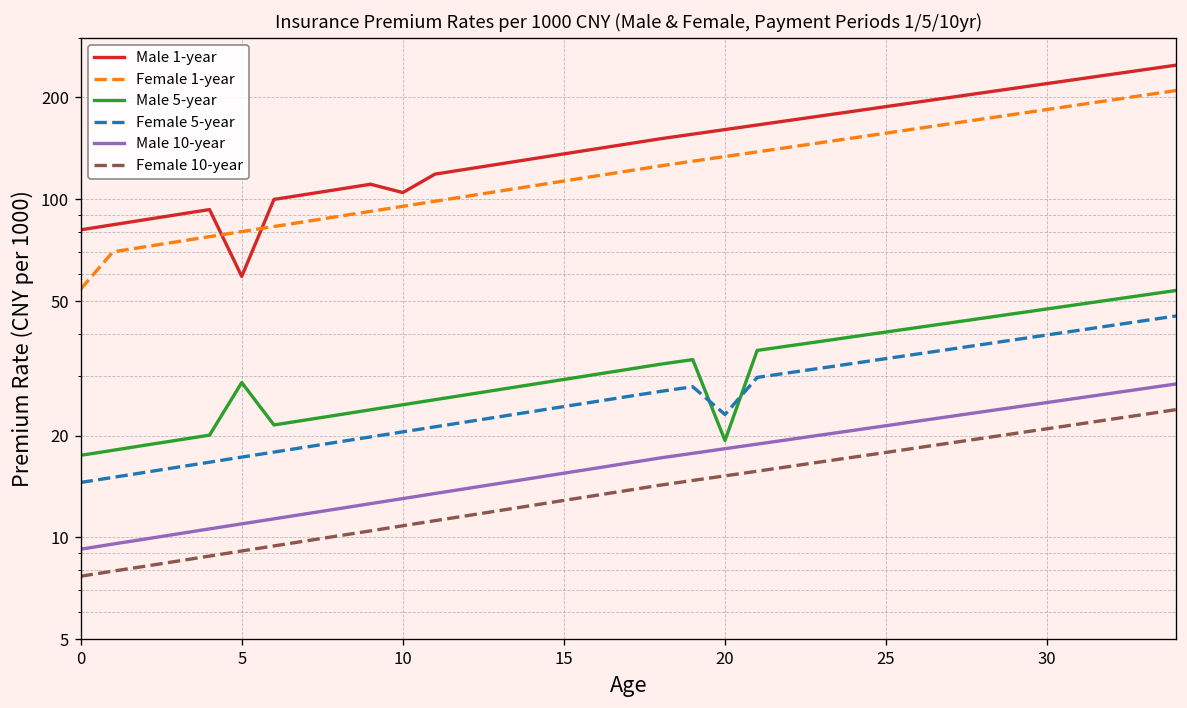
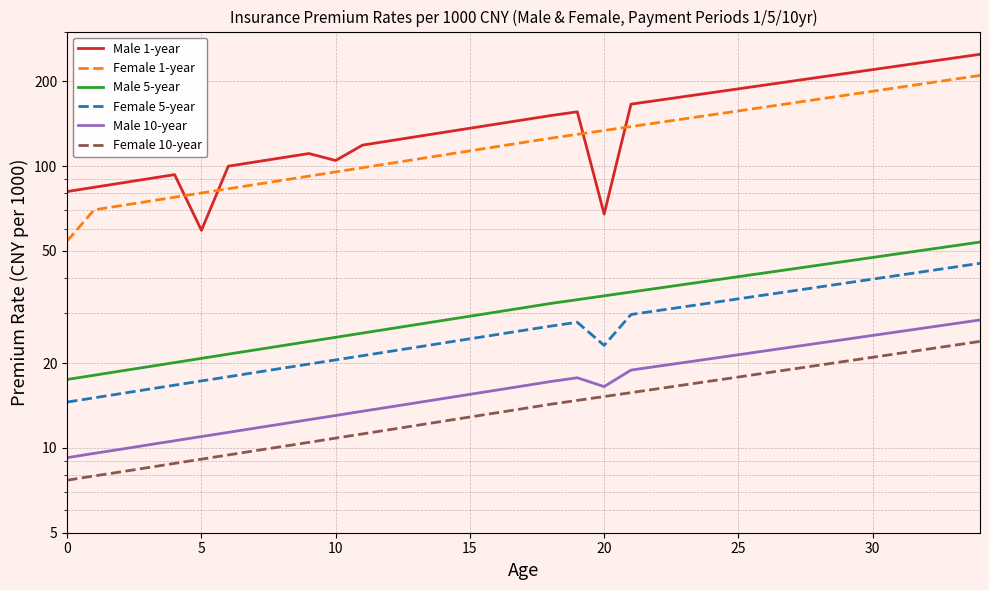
  {
    "Male 1-year": {
      "0": 81,
      "5": 59,
      "10": 105,
      "15": 140,
-     "20": 160,
+     "20": 68,
      "25": 190,
      "30": 220
    },
    "Female 1-year": {
      "0": 54,
      "5": 80,
      "10": 95,
      "15": 113,
      "20": 130,
      "25": 160,
      "30": 180
    },
    "Male 5-year": {
      "0": 17,
-     "5": 29,
+     "5": 21,
      "10": 25,
      "15": 29,
-     "20": 19,
+     "20": 35,
      "25": 41,
      "30": 47
    },
    "Female 5-year": {
      "0": 15,
      "5": 17,
      "10": 21,
      "15": 24,
      "20": 23,
      "25": 34,
      "30": 40
    },
    "Male 10-year": {
      "0": 9.2,
      "5": 11,
      "10": 13,
      "15": 15,
-     "20": 18,
+     "20": 17,
      "25": 21,
      "30": 25
    },
    "Female 10-year": {
      "0": 7.7,
      "5": 9,
      "10": 11,
      "15": 13,
      "20": 15,
      "25": 18,
      "30": 21
    }
  }
